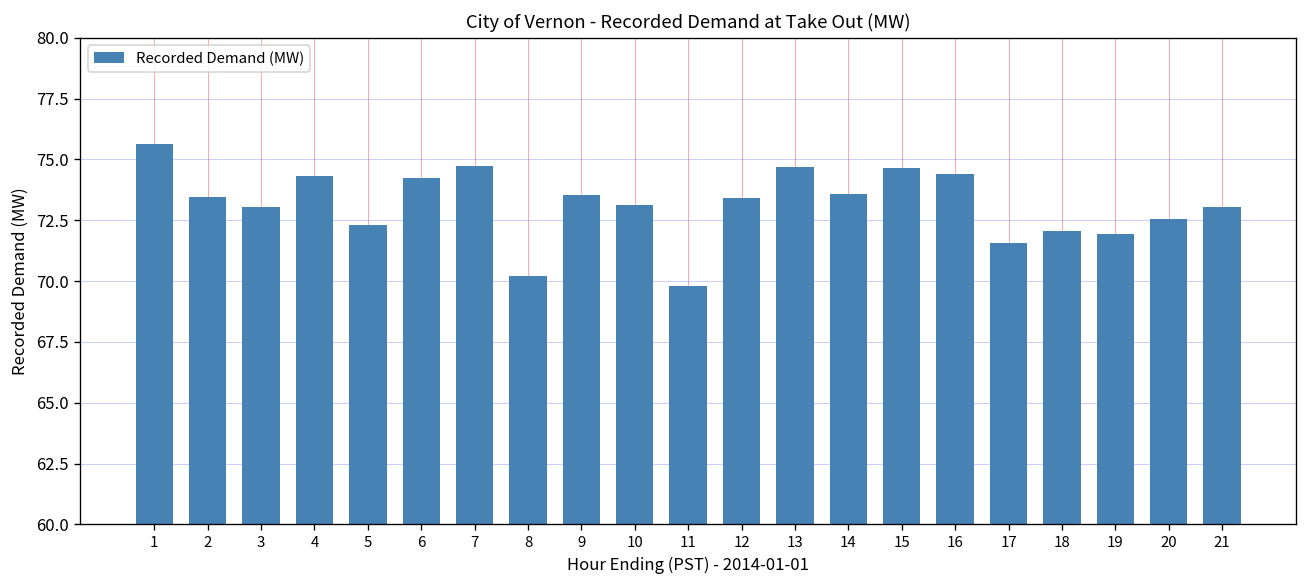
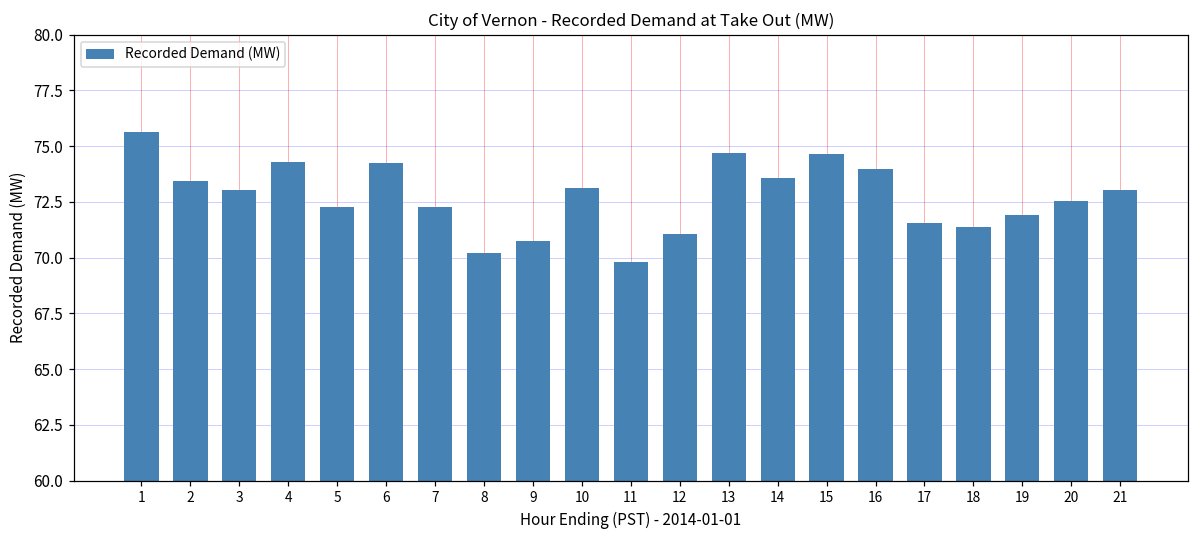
  {
    "1": 75.7,
    "2": 73.4,
    "3": 73.1,
    "4": 74.3,
    "5": 72.3,
    "6": 74.3,
-   "7": 74.7,
+   "7": 72.3,
    "8": 70.2,
-   "9": 73.5,
+   "9": 70.8,
    "10": 73.1,
    "11": 69.8,
-   "12": 73.4,
+   "12": 71.1,
    "13": 74.7,
    "14": 73.6,
    "15": 74.7,
-   "16": 74.4,
+   "16": 74.0,
    "17": 71.6,
-   "18": 72.1,
+   "18": 71.4,
    "19": 71.9,
    "20": 72.6,
    "21": 73.0
  }
